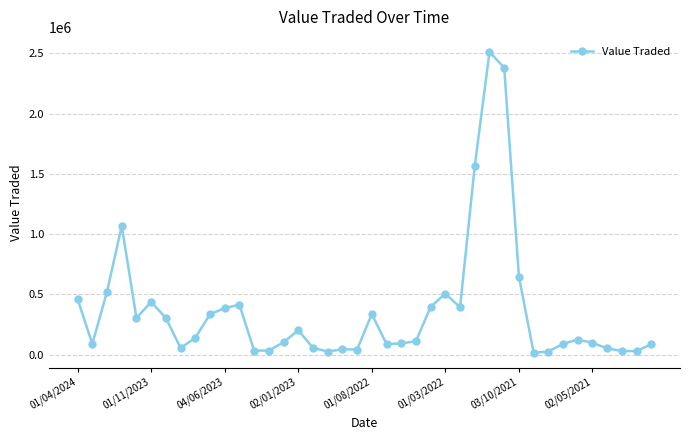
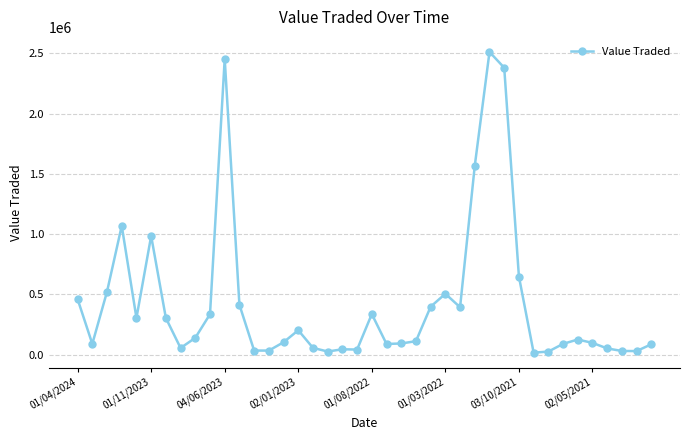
  {
    "01/04/2024": 460000,
-   "01/11/2023": 440000,
-   "04/06/2023": 390000,
+   "01/11/2023": 980000,
+   "04/06/2023": 2450000,
    "02/01/2023": 200000,
    "01/08/2022": 340000,
    "01/03/2022": 510000,
    "03/10/2021": 650000,
    "02/05/2021": 100000
  }
